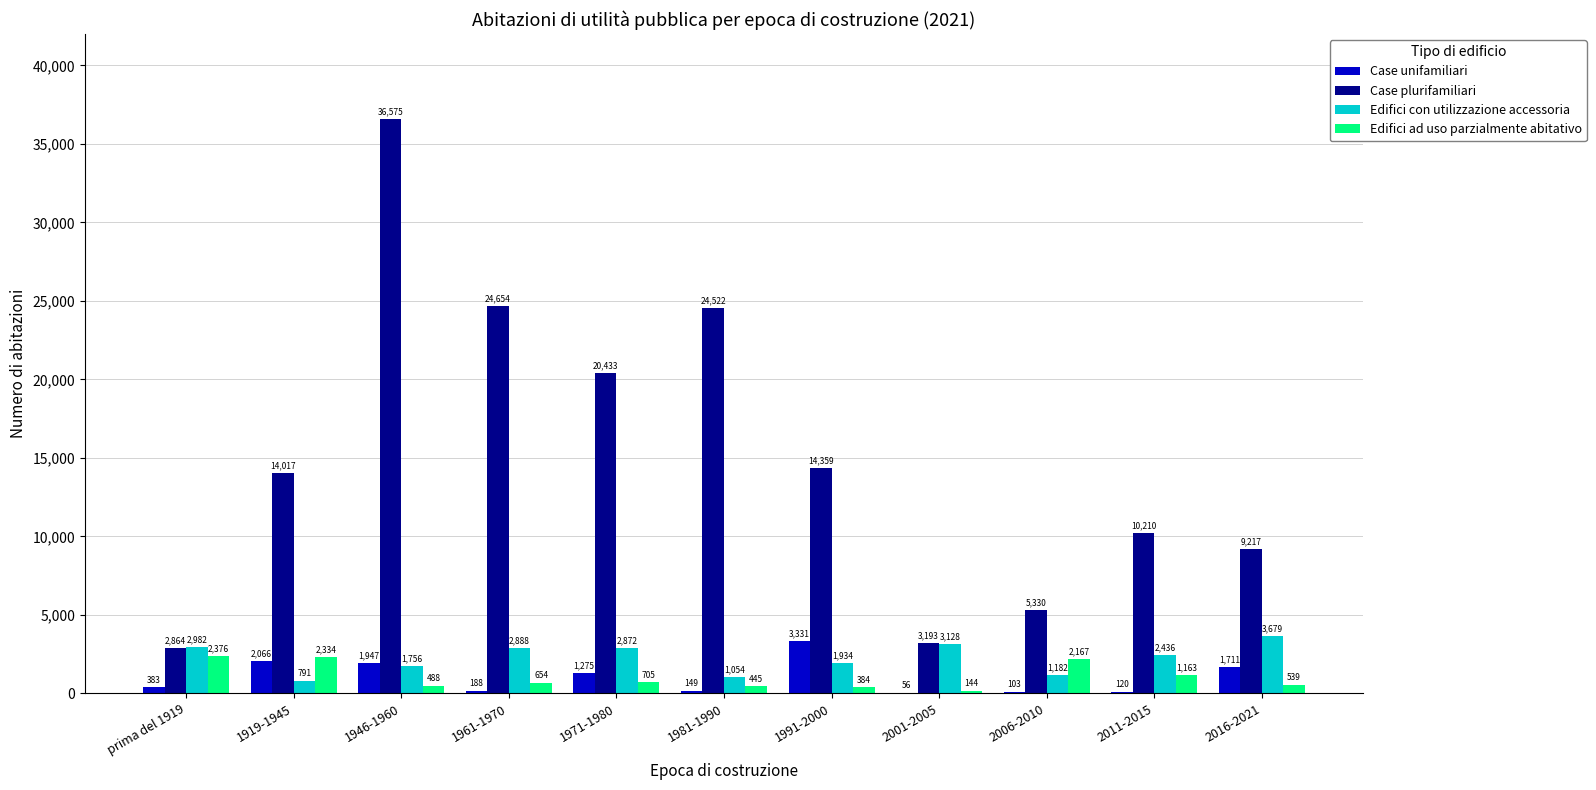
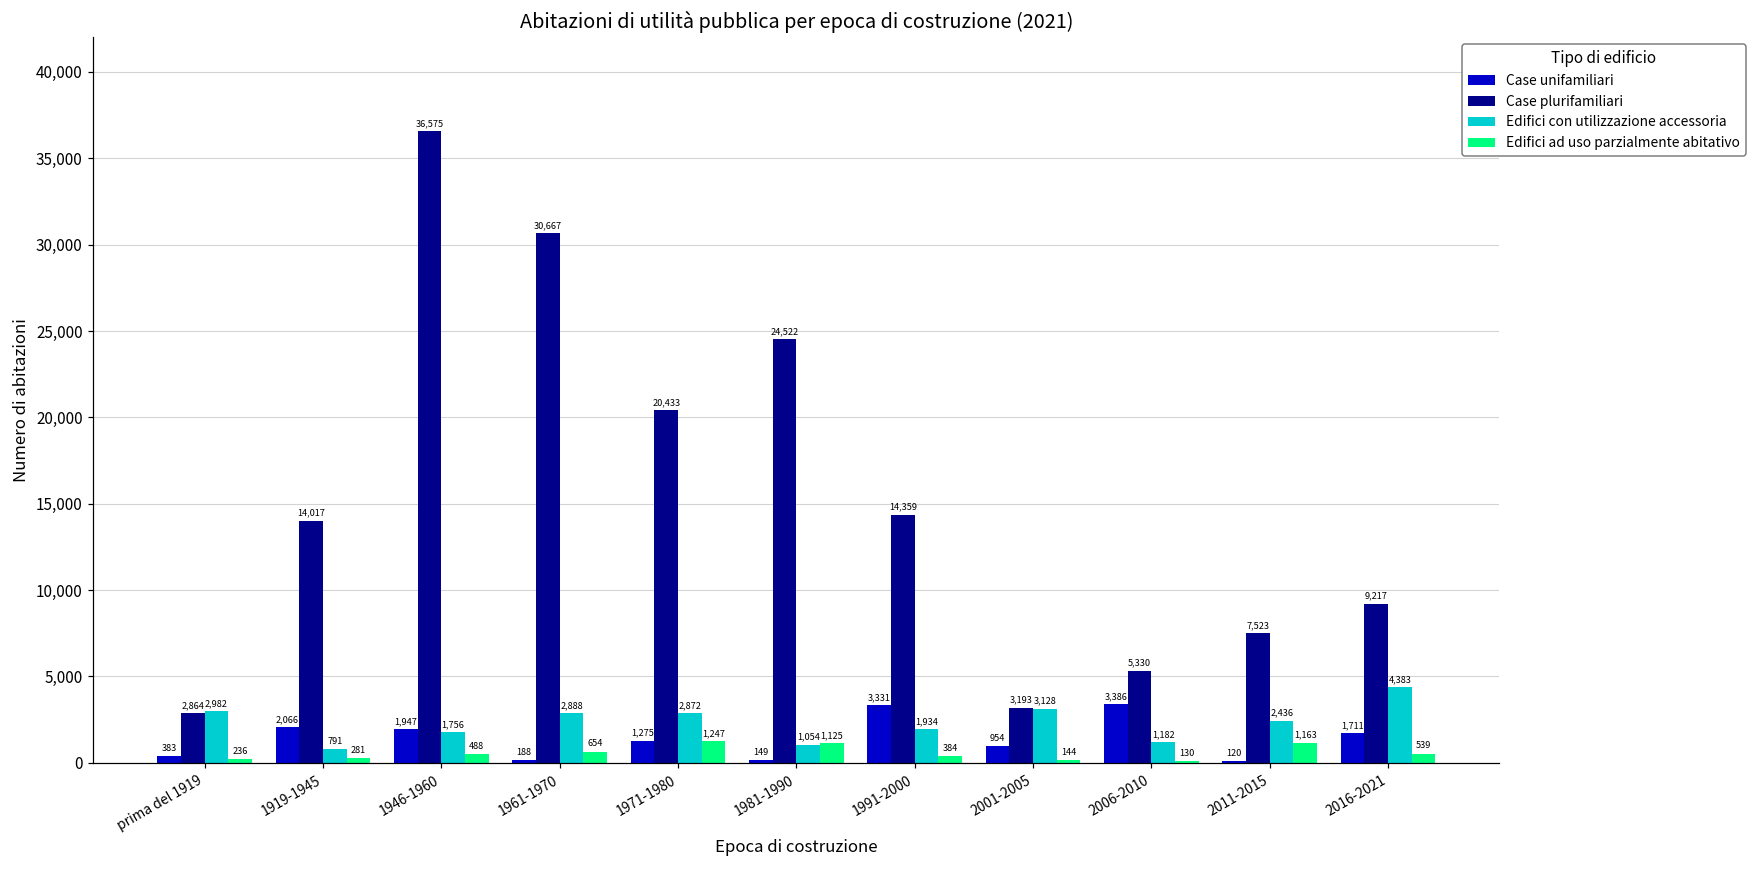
  {
    "Case unifamiliari": {
      "prima del 1919": "383",
      "1919-1945": "2,066",
      "1946-1960": "1,947",
      "1961-1970": "188",
      "1971-1980": "1,275",
      "1981-1990": "149",
      "1991-2000": "3,331",
-     "2001-2005": "56",
-     "2006-2010": "103",
+     "2001-2005": "954",
+     "2006-2010": "3,386",
      "2011-2015": "120",
      "2016-2021": "1,711"
    },
    "Case plurifamiliari": {
      "prima del 1919": "2,864",
      "1919-1945": "14,017",
      "1946-1960": "36,575",
-     "1961-1970": "24,654",
+     "1961-1970": "30,667",
      "1971-1980": "20,433",
      "1981-1990": "24,522",
      "1991-2000": "14,359",
      "2001-2005": "3,193",
      "2006-2010": "5,330",
-     "2011-2015": "10,210",
+     "2011-2015": "7,523",
      "2016-2021": "9,217"
    },
    "Edifici con utilizzazione accessoria": {
      "prima del 1919": "2,982",
      "1919-1945": "791",
      "1946-1960": "1,756",
      "1961-1970": "2,888",
      "1971-1980": "2,872",
      "1981-1990": "1,054",
      "1991-2000": "1,934",
      "2001-2005": "3,128",
      "2006-2010": "1,182",
      "2011-2015": "2,436",
-     "2016-2021": "3,679"
+     "2016-2021": "4,383"
    },
    "Edifici ad uso parzialmente abitativo": {
-     "prima del 1919": "2,376",
-     "1919-1945": "2,334",
+     "prima del 1919": "236",
+     "1919-1945": "281",
      "1946-1960": "488",
      "1961-1970": "654",
-     "1971-1980": "705",
-     "1981-1990": "445",
+     "1971-1980": "1,247",
+     "1981-1990": "1,125",
      "1991-2000": "384",
      "2001-2005": "144",
-     "2006-2010": "2,167",
+     "2006-2010": "130",
      "2011-2015": "1,163",
      "2016-2021": "539"
    }
  }
